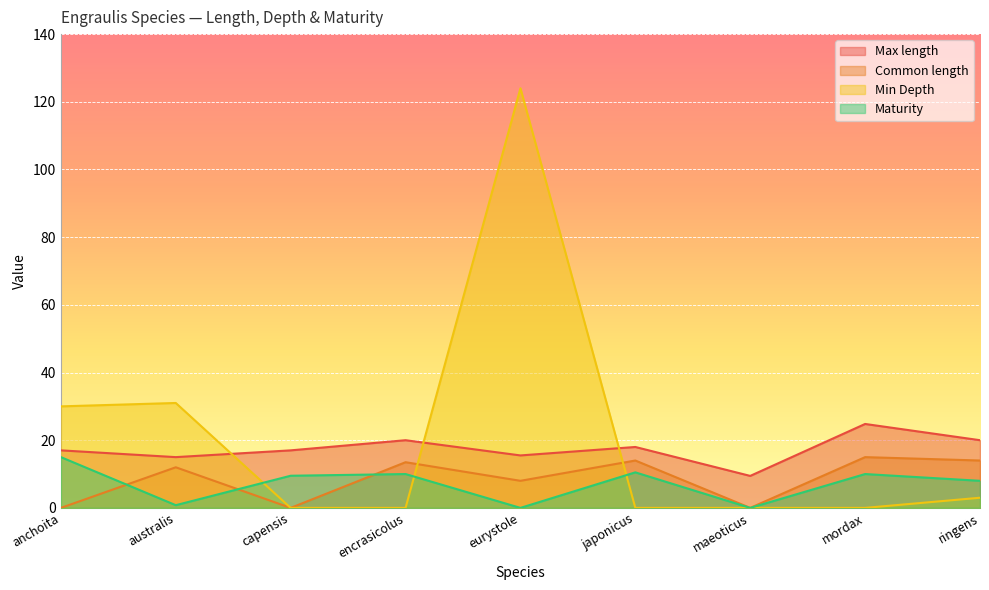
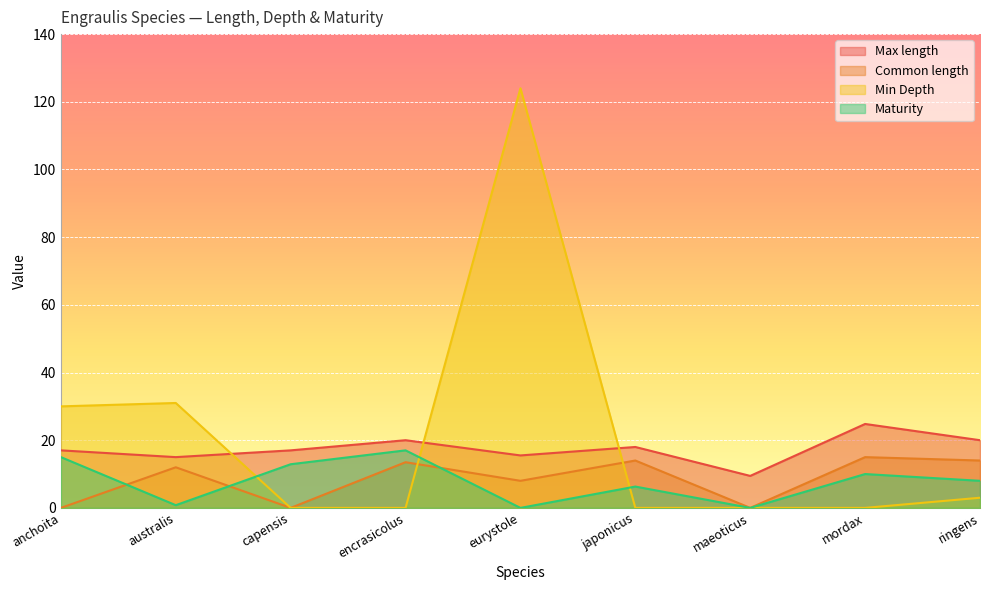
  {
    "Maturity": {
      "anchoita": 15,
      "australis": 1,
-     "capensis": 10,
-     "encrasicolus": 10,
+     "capensis": 13,
+     "encrasicolus": 17,
      "eurystole": 0,
-     "japonicus": 11,
+     "japonicus": 6,
      "mordax": 10,
      "ringens": 8
    }
  }
